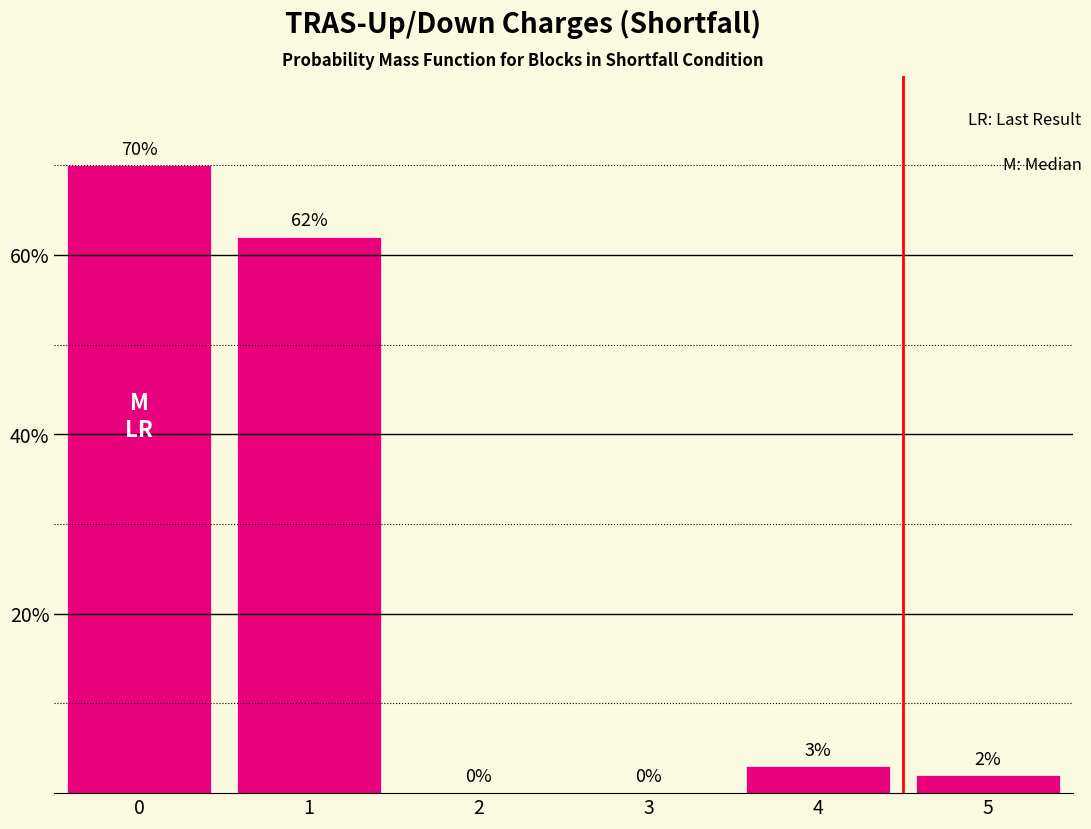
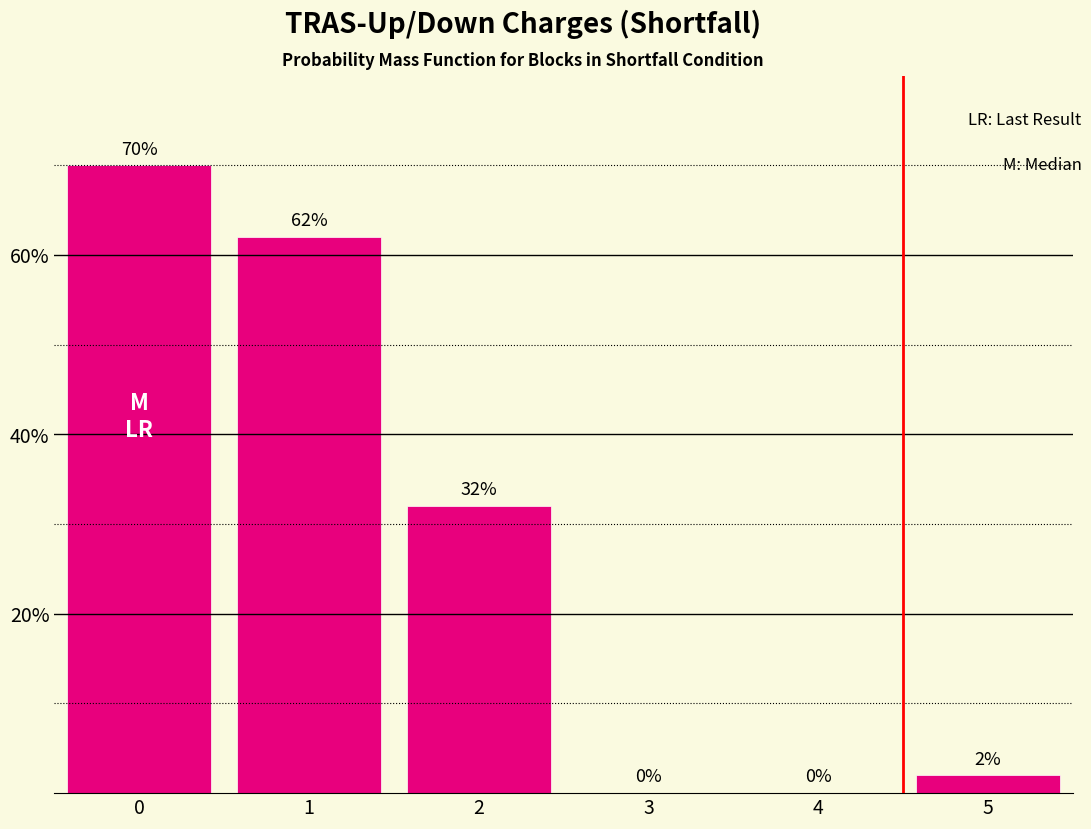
  {
    "0": "70%",
    "1": "62%",
-   "2": "0%",
+   "2": "32%",
    "3": "0%",
-   "4": "3%",
+   "4": "0%",
    "5": "2%"
  }
